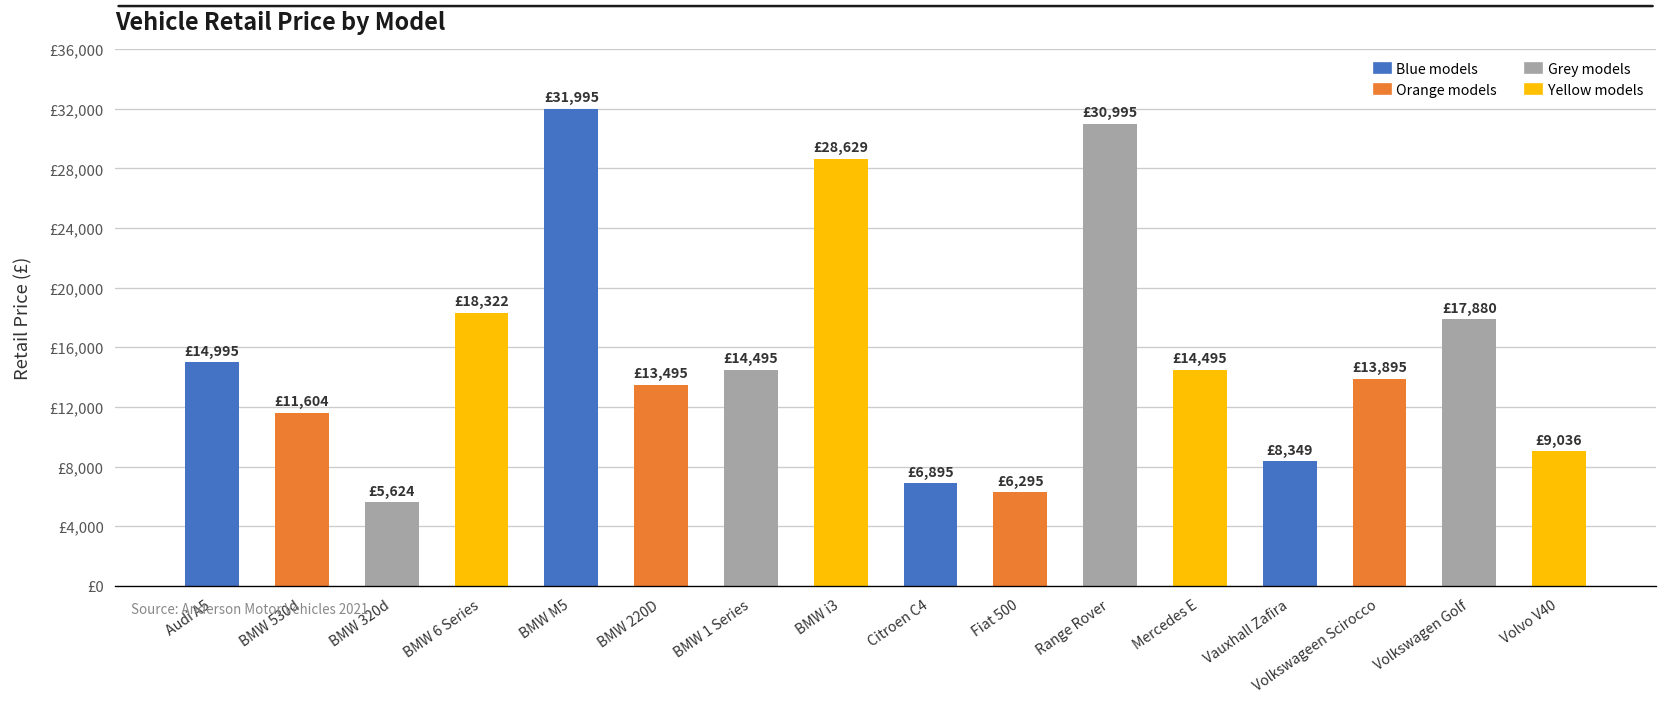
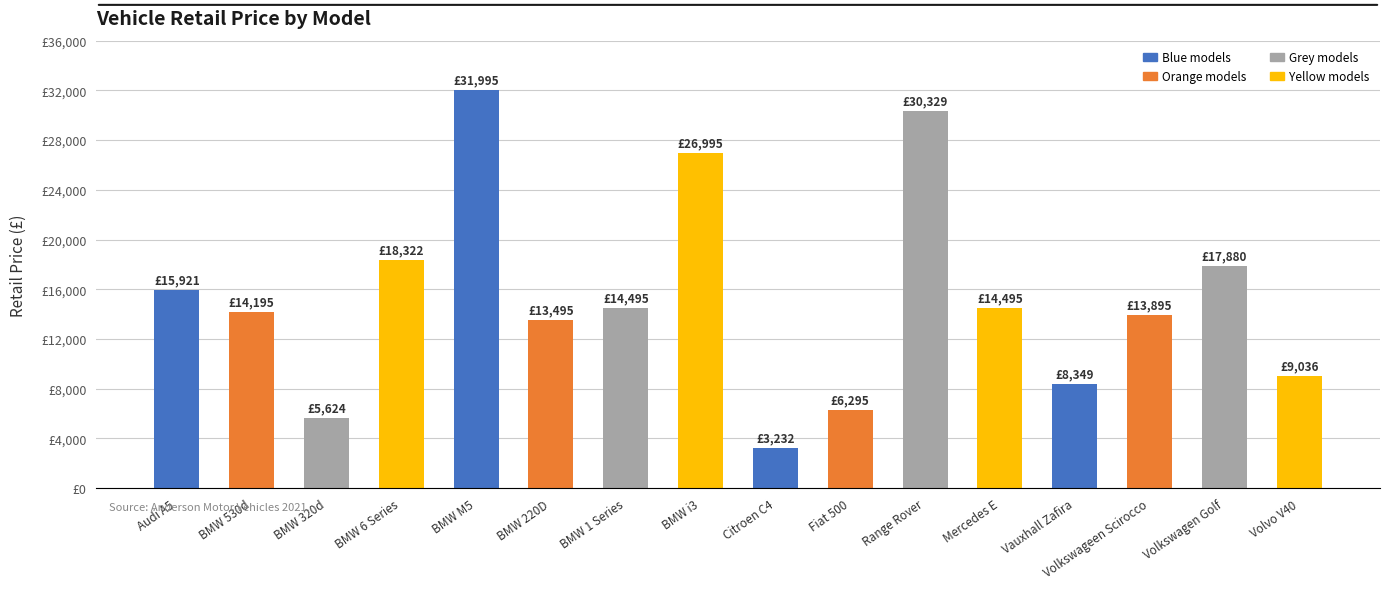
  {
-   "Audi A5": "£14,995",
-   "BMW 530d": "£11,604",
+   "Audi A5": "£15,921",
+   "BMW 530d": "£14,195",
    "BMW 320d": "£5,624",
    "BMW 6 Series": "£18,322",
    "BMW M5": "£31,995",
    "BMW 220D": "£13,495",
    "BMW 1 Series": "£14,495",
-   "BMW i3": "£28,629",
-   "Citroen C4": "£6,895",
+   "BMW i3": "£26,995",
+   "Citroen C4": "£3,232",
    "Fiat 500": "£6,295",
-   "Range Rover": "£30,995",
+   "Range Rover": "£30,329",
    "Mercedes E": "£14,495",
    "Vauxhall Zafira": "£8,349",
    "Volkswageen Scirocco": "£13,895",
    "Volkswagen Golf": "£17,880",
    "Volvo V40": "£9,036"
  }
